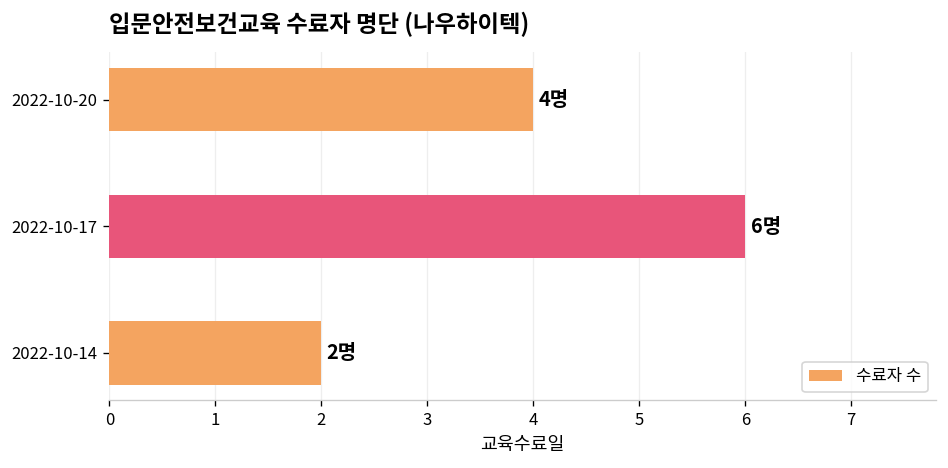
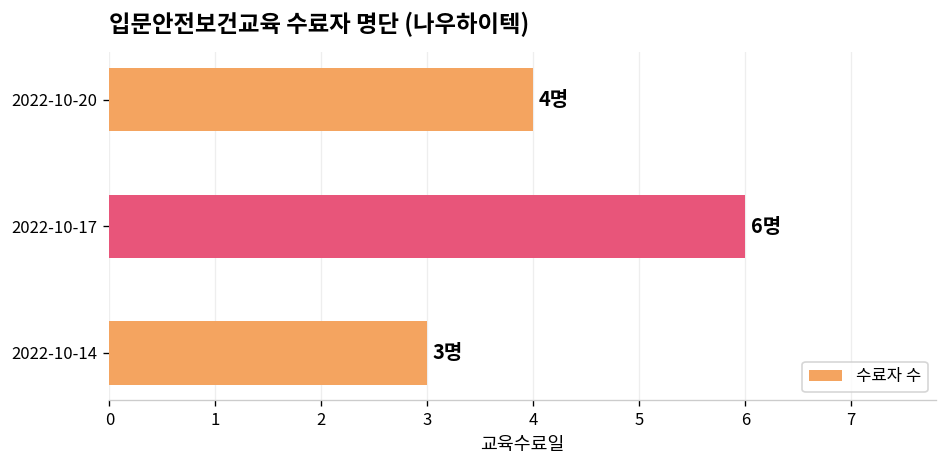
  {
    "2022-10-20": "4명",
    "2022-10-17": "6명",
-   "2022-10-14": "2명"
+   "2022-10-14": "3명"
  }
